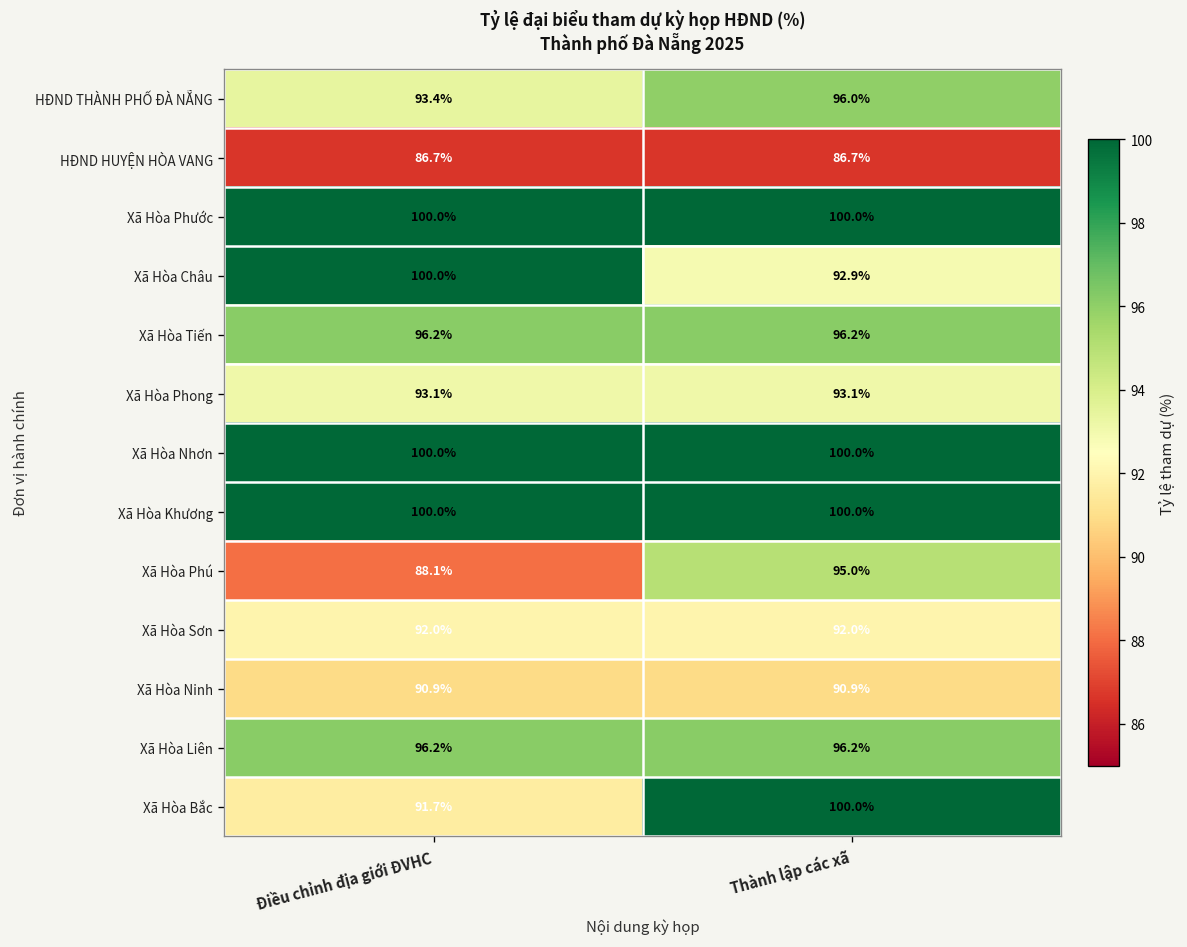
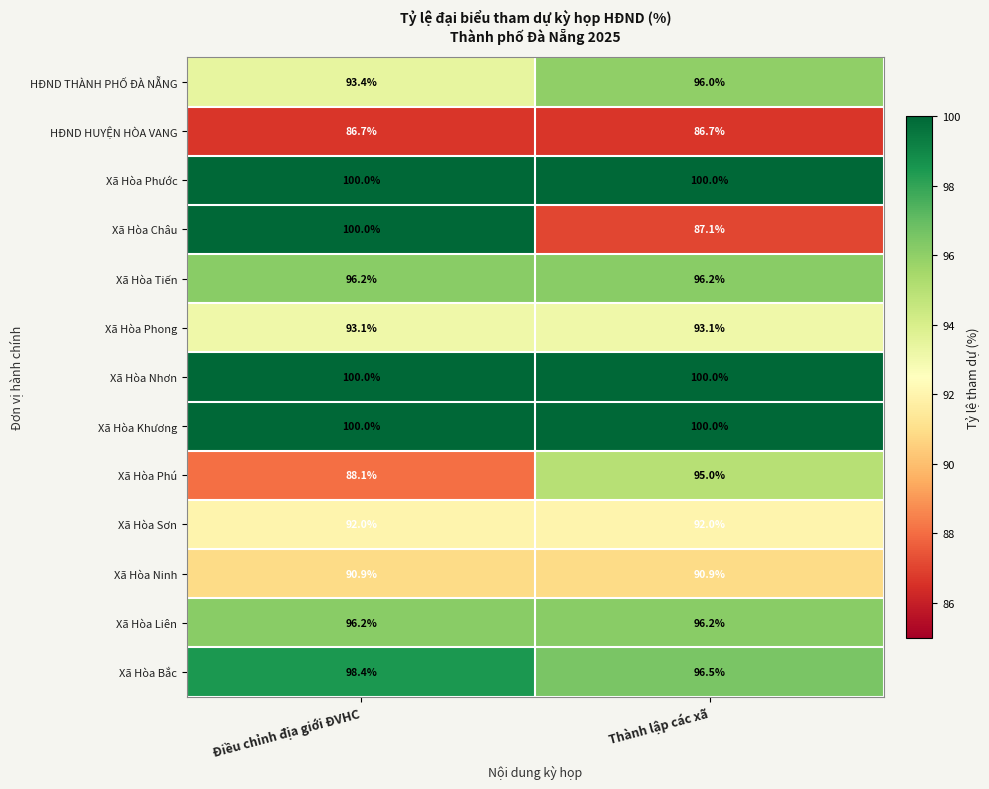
  {
    "HĐND THÀNH PHỐ ĐÀ NẴNG": {
      "Điều chỉnh địa giới ĐVHC": "93.4%",
      "Thành lập các xã": "96.0%"
    },
    "HĐND HUYỆN HÒA VANG": {
      "Điều chỉnh địa giới ĐVHC": "86.7%",
      "Thành lập các xã": "86.7%"
    },
    "Xã Hòa Phước": {
      "Điều chỉnh địa giới ĐVHC": "100.0%",
      "Thành lập các xã": "100.0%"
    },
    "Xã Hòa Châu": {
      "Điều chỉnh địa giới ĐVHC": "100.0%",
-     "Thành lập các xã": "92.9%"
+     "Thành lập các xã": "87.1%"
    },
    "Xã Hòa Tiến": {
      "Điều chỉnh địa giới ĐVHC": "96.2%",
      "Thành lập các xã": "96.2%"
    },
    "Xã Hòa Phong": {
      "Điều chỉnh địa giới ĐVHC": "93.1%",
      "Thành lập các xã": "93.1%"
    },
    "Xã Hòa Nhơn": {
      "Điều chỉnh địa giới ĐVHC": "100.0%",
      "Thành lập các xã": "100.0%"
    },
    "Xã Hòa Khương": {
      "Điều chỉnh địa giới ĐVHC": "100.0%",
      "Thành lập các xã": "100.0%"
    },
    "Xã Hòa Phú": {
      "Điều chỉnh địa giới ĐVHC": "88.1%",
      "Thành lập các xã": "95.0%"
    },
    "Xã Hòa Sơn": {
      "Điều chỉnh địa giới ĐVHC": "92.0%",
      "Thành lập các xã": "92.0%"
    },
    "Xã Hòa Ninh": {
      "Điều chỉnh địa giới ĐVHC": "90.9%",
      "Thành lập các xã": "90.9%"
    },
    "Xã Hòa Liên": {
      "Điều chỉnh địa giới ĐVHC": "96.2%",
      "Thành lập các xã": "96.2%"
    },
    "Xã Hòa Bắc": {
-     "Điều chỉnh địa giới ĐVHC": "91.7%",
-     "Thành lập các xã": "100.0%"
+     "Điều chỉnh địa giới ĐVHC": "98.4%",
+     "Thành lập các xã": "96.5%"
    }
  }
